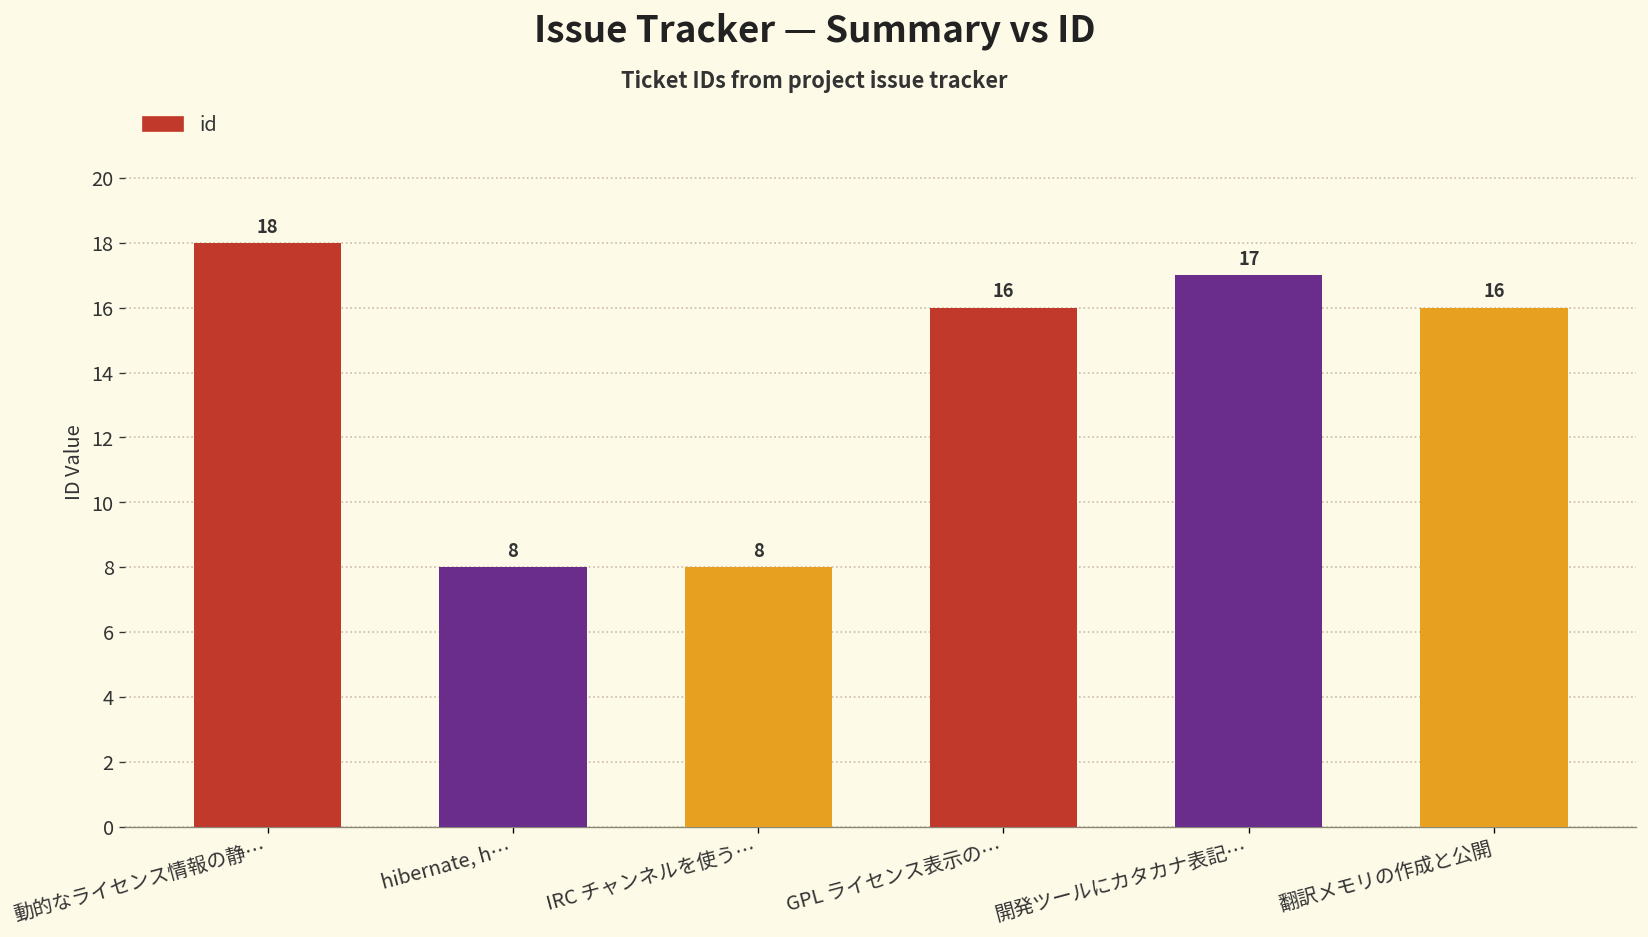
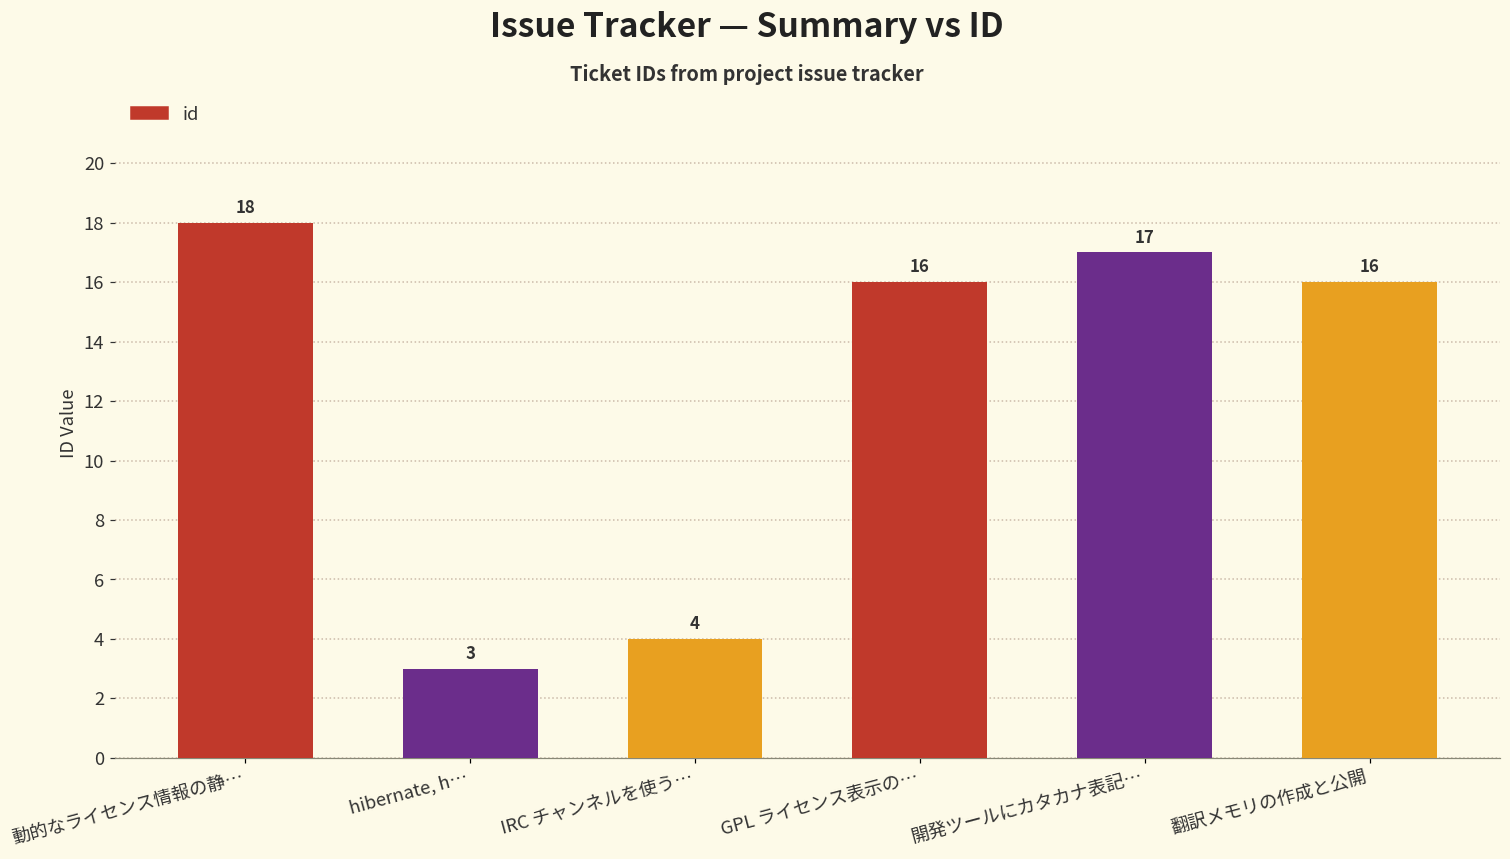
  {
    "動的なライセンス情報の静…": 18,
-   "hibernate, h…": 8,
-   "IRC チャンネルを使う…": 8,
+   "hibernate, h…": 3,
+   "IRC チャンネルを使う…": 4,
    "GPL ライセンス表示の…": 16,
    "開発ツールにカタカナ表記…": 17,
    "翻訳メモリの作成と公開": 16
  }
